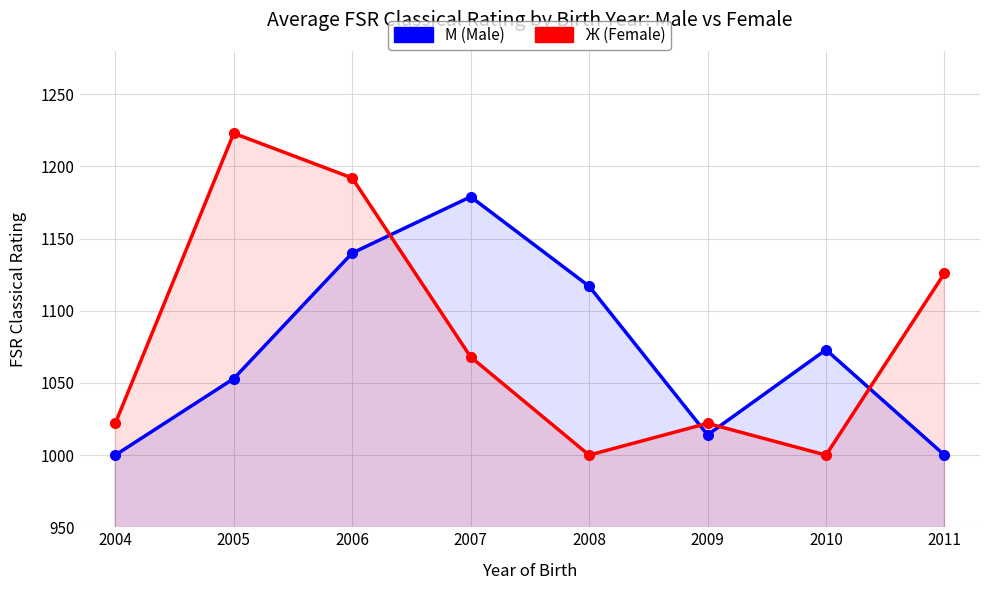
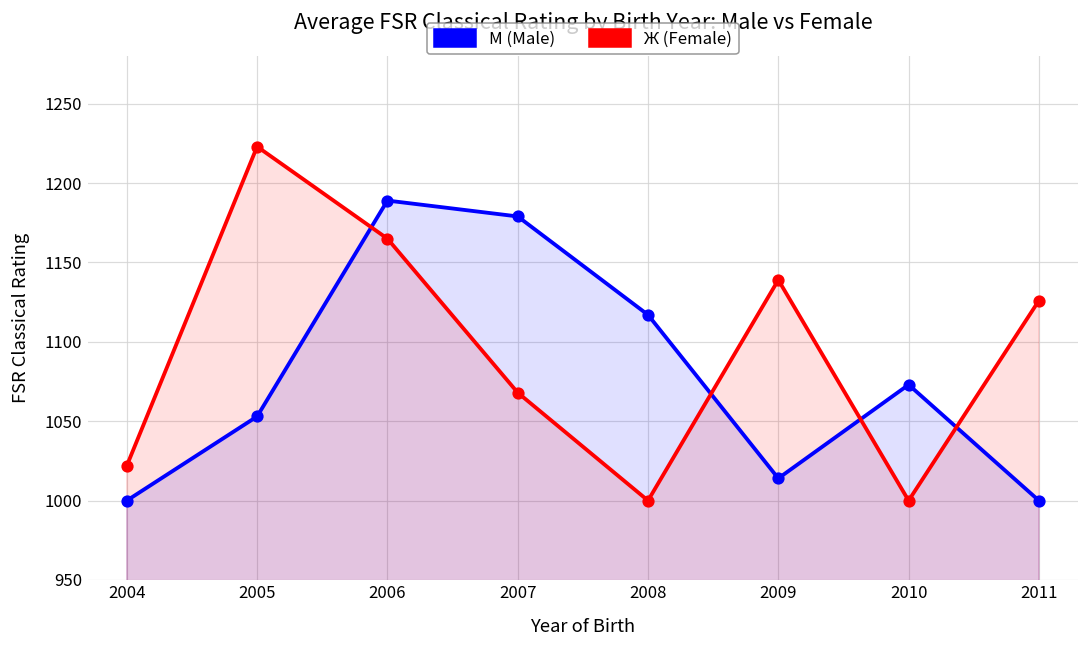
  {
    "М (Male)": {
      "2004": 1000,
      "2005": 1053,
-     "2006": 1140,
+     "2006": 1189,
      "2007": 1179,
      "2008": 1117,
      "2009": 1014,
      "2010": 1073,
      "2011": 1000
    },
    "Ж (Female)": {
      "2004": 1022,
      "2005": 1223,
-     "2006": 1192,
+     "2006": 1165,
      "2007": 1068,
      "2008": 1000,
-     "2009": 1022,
+     "2009": 1139,
      "2010": 1000,
      "2011": 1126
    }
  }
